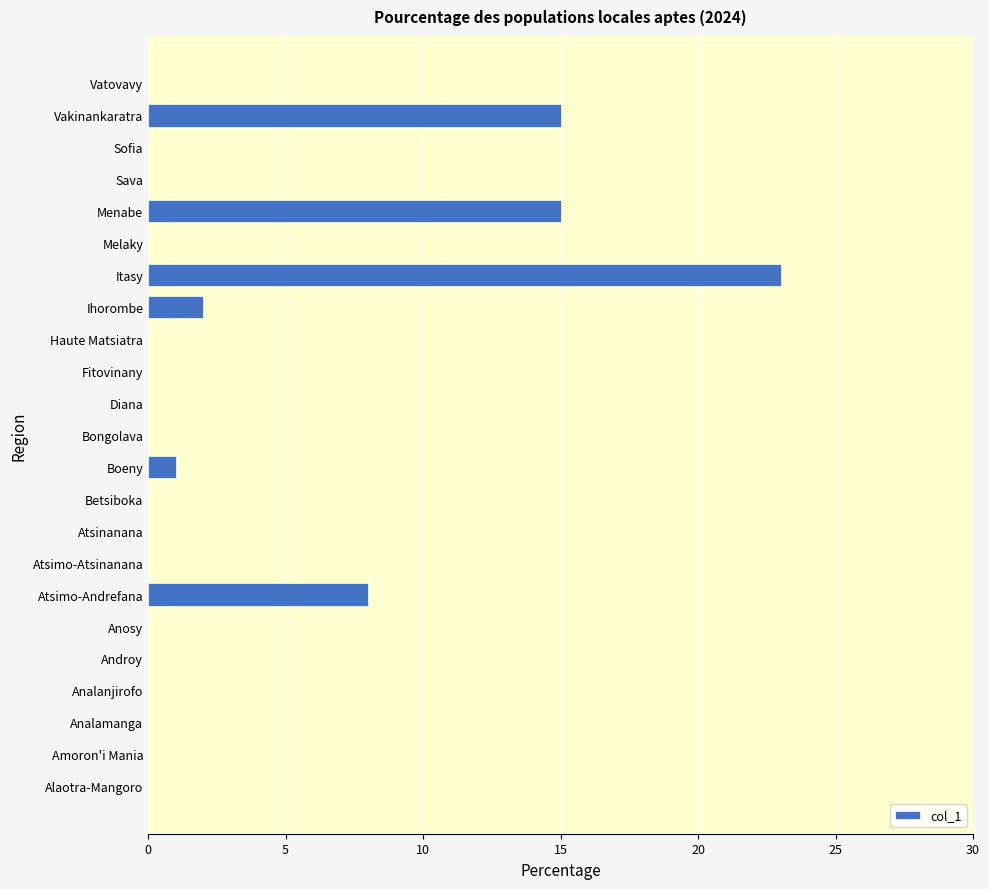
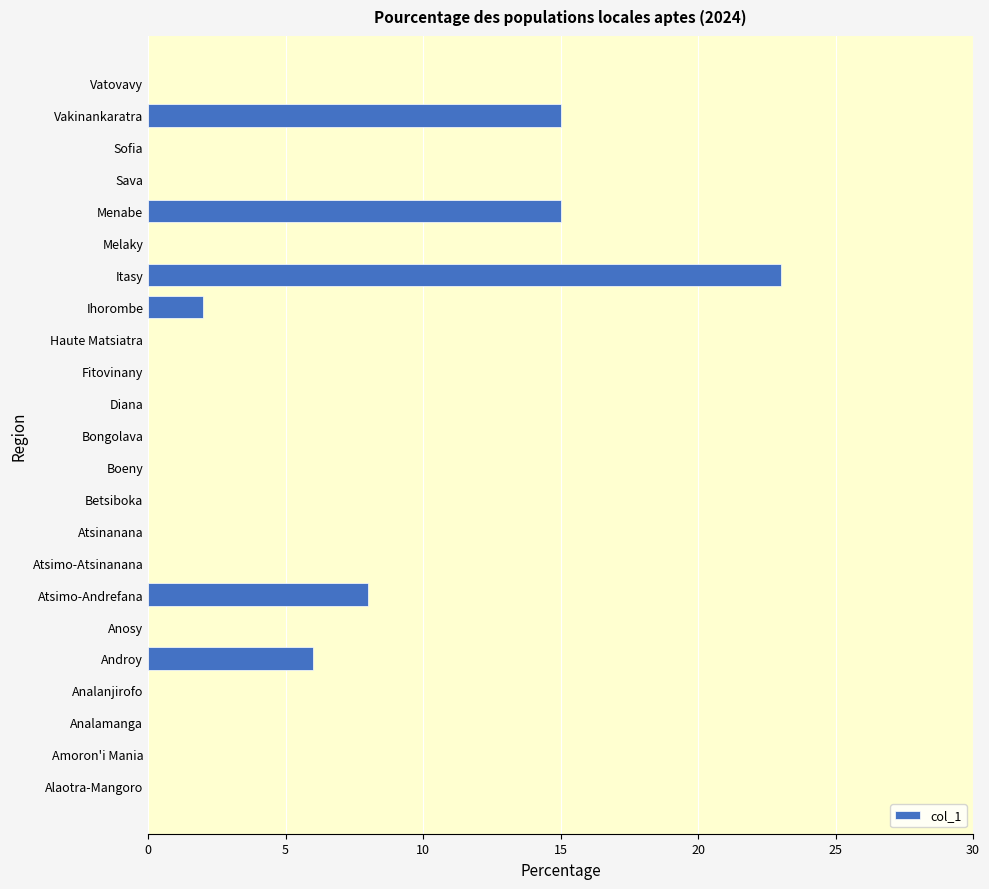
  {
    "Vatovavy": 0,
    "Vakinankaratra": 15,
    "Sofia": 0,
    "Sava": 0,
    "Menabe": 15,
    "Melaky": 0,
    "Itasy": 23,
    "Ihorombe": 2,
    "Haute Matsiatra": 0,
    "Fitovinany": 0,
    "Diana": 0,
    "Bongolava": 0,
-   "Boeny": 1,
+   "Boeny": 0,
    "Betsiboka": 0,
    "Atsinanana": 0,
    "Atsimo-Atsinanana": 0,
    "Atsimo-Andrefana": 8,
    "Anosy": 0,
-   "Androy": 0,
+   "Androy": 6,
    "Analanjirofo": 0,
    "Analamanga": 0,
    "Amoron'i Mania": 0,
    "Alaotra-Mangoro": 0
  }
